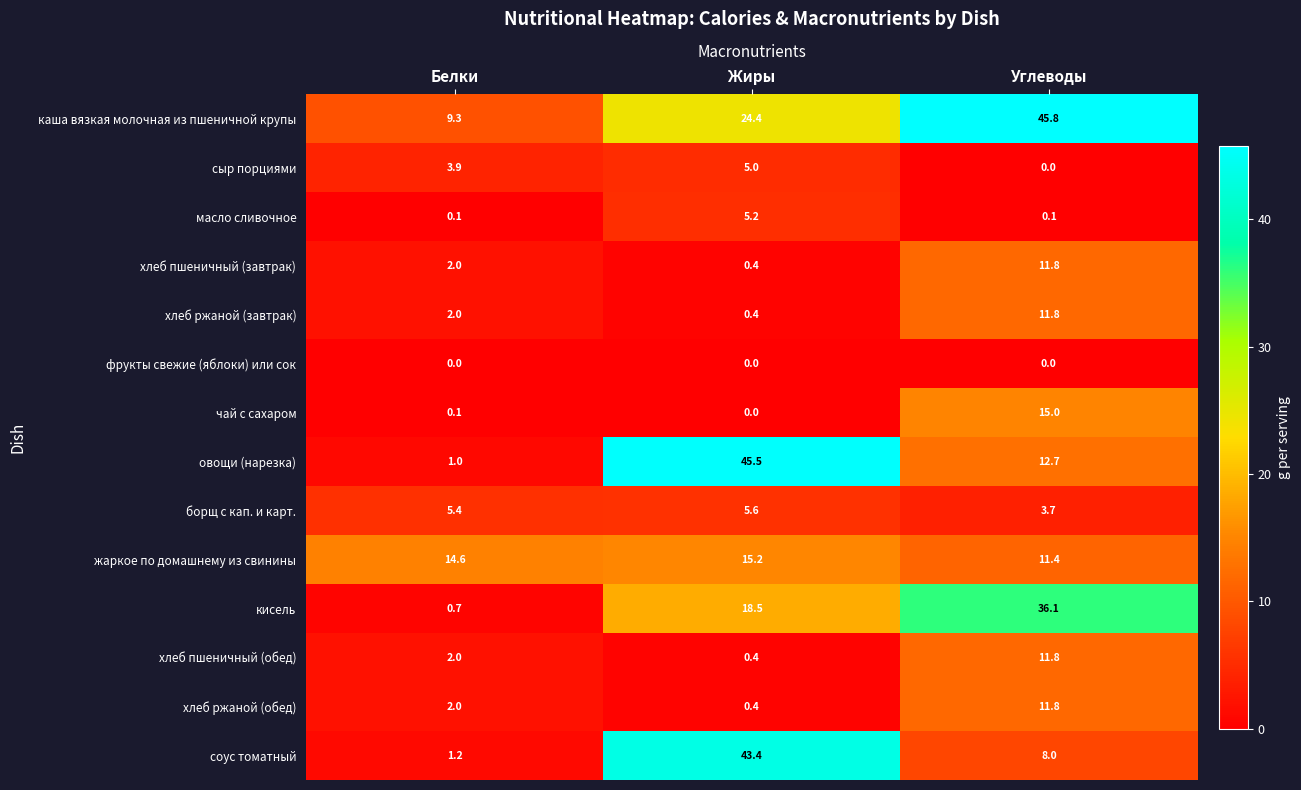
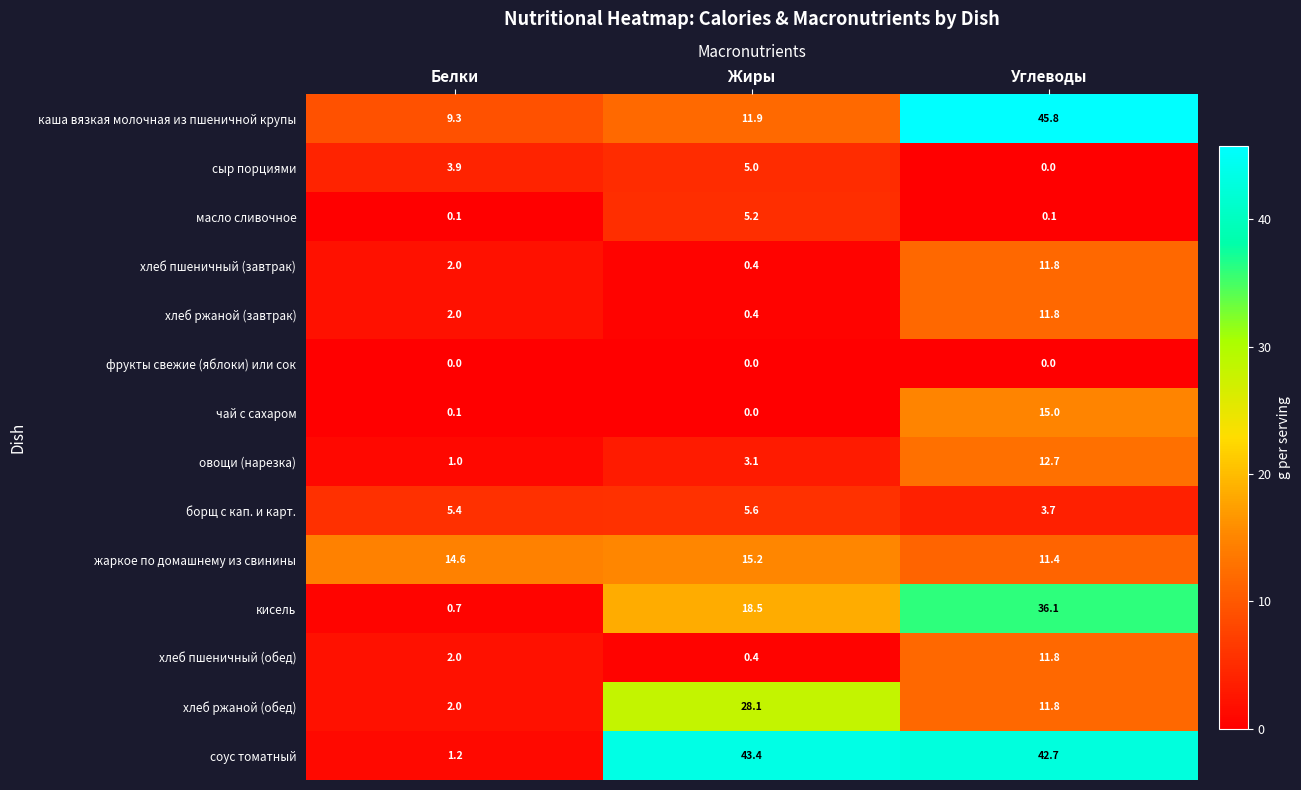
  {
    "каша вязкая молочная из пшеничной крупы": {
      "Белки": 9.3,
-     "Жиры": 24.4,
+     "Жиры": 11.9,
      "Углеводы": 45.8
    },
    "сыр порциями": {
      "Белки": 3.9,
      "Жиры": 5.0,
      "Углеводы": 0.0
    },
    "масло сливочное": {
      "Белки": 0.1,
      "Жиры": 5.2,
      "Углеводы": 0.1
    },
    "хлеб пшеничный (завтрак)": {
      "Белки": 2.0,
      "Жиры": 0.4,
      "Углеводы": 11.8
    },
    "хлеб ржаной (завтрак)": {
      "Белки": 2.0,
      "Жиры": 0.4,
      "Углеводы": 11.8
    },
    "фрукты свежие (яблоки) или сок": {
      "Белки": 0.0,
      "Жиры": 0.0,
      "Углеводы": 0.0
    },
    "чай с сахаром": {
      "Белки": 0.1,
      "Жиры": 0.0,
      "Углеводы": 15.0
    },
    "овощи (нарезка)": {
      "Белки": 1.0,
-     "Жиры": 45.5,
+     "Жиры": 3.1,
      "Углеводы": 12.7
    },
    "борщ с кап. и карт.": {
      "Белки": 5.4,
      "Жиры": 5.6,
      "Углеводы": 3.7
    },
    "жаркое по домашнему из свинины": {
      "Белки": 14.6,
      "Жиры": 15.2,
      "Углеводы": 11.4
    },
    "кисель": {
      "Белки": 0.7,
      "Жиры": 18.5,
      "Углеводы": 36.1
    },
    "хлеб пшеничный (обед)": {
      "Белки": 2.0,
      "Жиры": 0.4,
      "Углеводы": 11.8
    },
    "хлеб ржаной (обед)": {
      "Белки": 2.0,
-     "Жиры": 0.4,
+     "Жиры": 28.1,
      "Углеводы": 11.8
    },
    "соус томатный": {
      "Белки": 1.2,
      "Жиры": 43.4,
-     "Углеводы": 8.0
+     "Углеводы": 42.7
    }
  }
